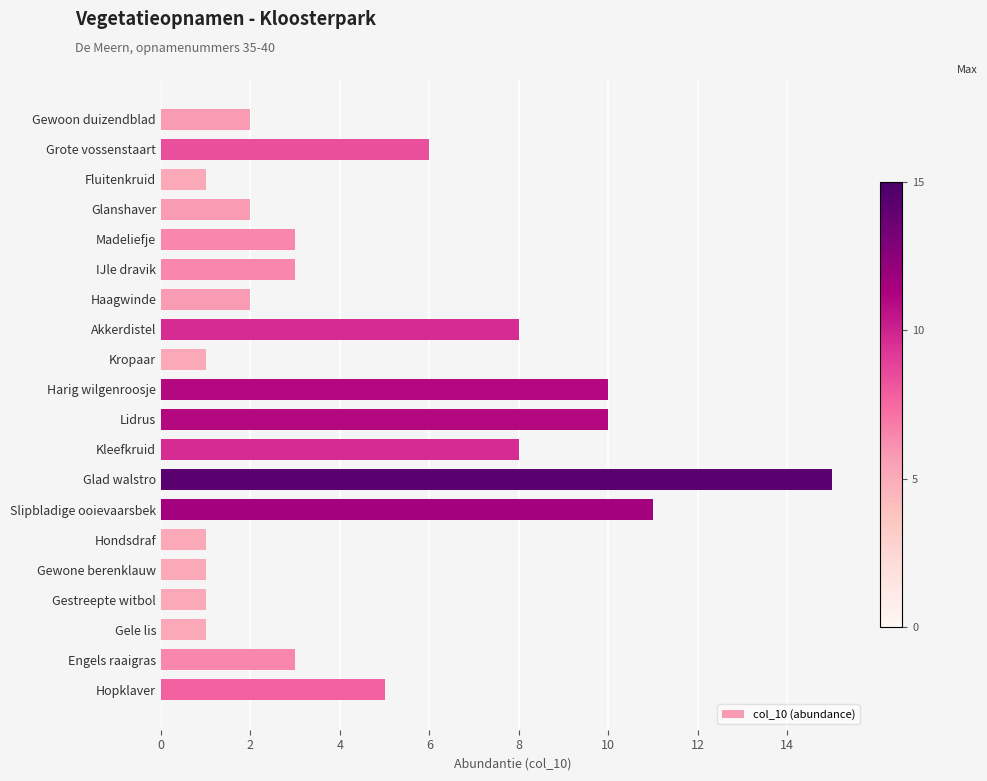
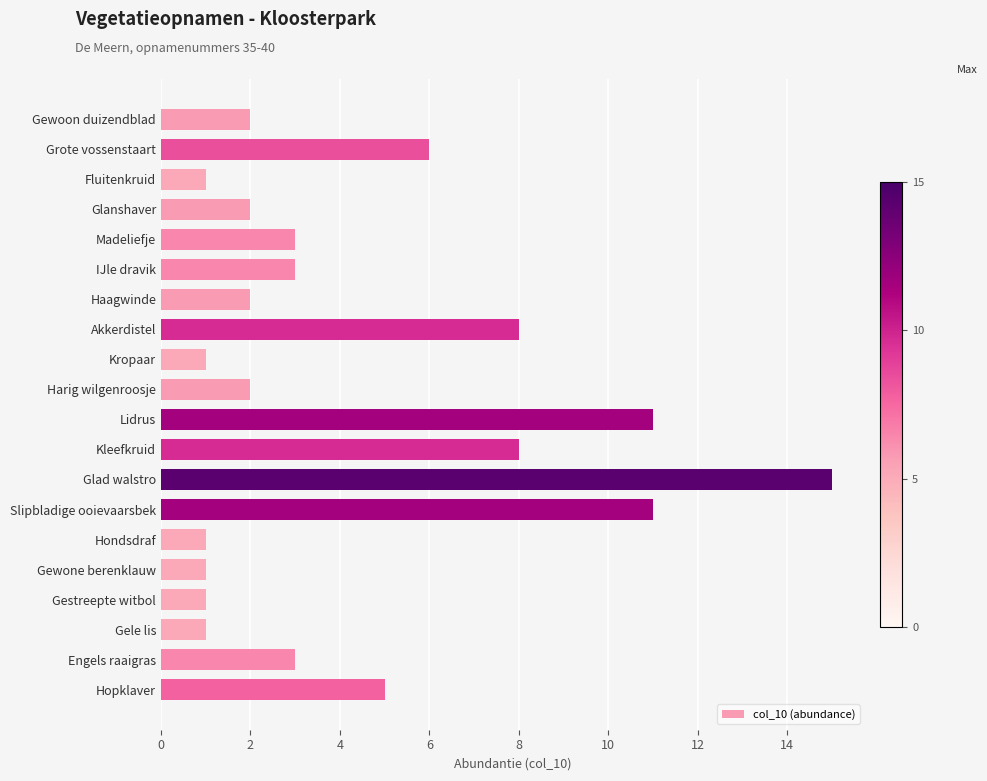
  {
    "Gewoon duizendblad": 2,
    "Grote vossenstaart": 6,
    "Fluitenkruid": 1,
    "Glanshaver": 2,
    "Madeliefje": 3,
    "IJle dravik": 3,
    "Haagwinde": 2,
    "Akkerdistel": 8,
    "Kropaar": 1,
-   "Harig wilgenroosje": 10,
-   "Lidrus": 10,
+   "Harig wilgenroosje": 2,
+   "Lidrus": 11,
    "Kleefkruid": 8,
    "Glad walstro": 15,
    "Slipbladige ooievaarsbek": 11,
    "Hondsdraf": 1,
    "Gewone berenklauw": 1,
    "Gestreepte witbol": 1,
    "Gele lis": 1,
    "Engels raaigras": 3,
    "Hopklaver": 5
  }
